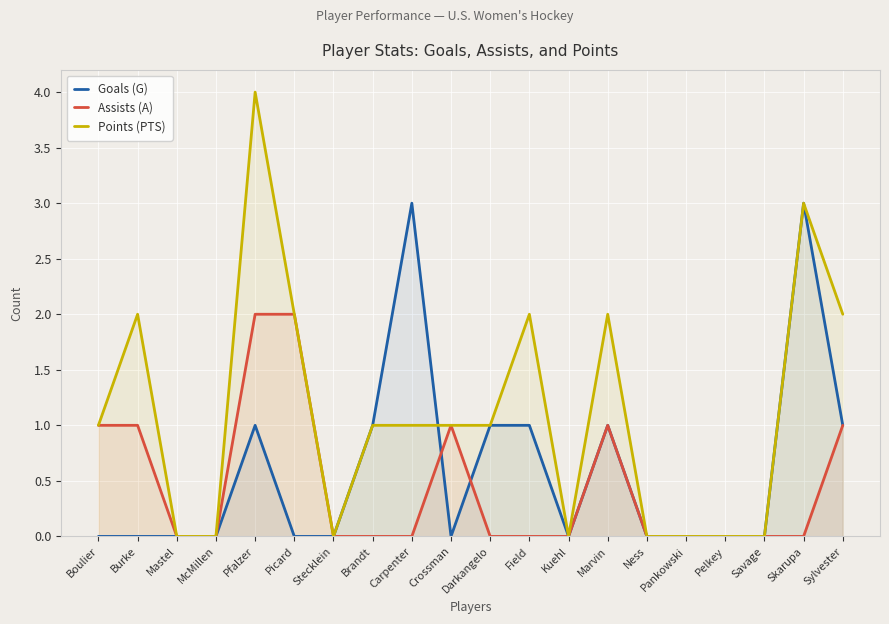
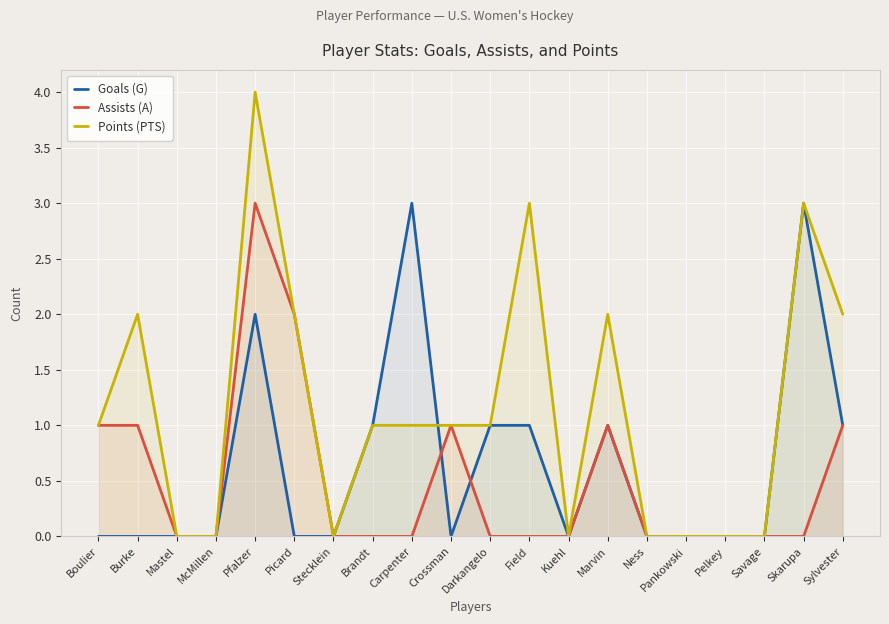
  {
    "Goals (G)": {
      "Boulier": 0,
      "Burke": 0,
-     "Pfalzer": 1,
+     "Pfalzer": 2,
      "Picard": 0,
      "Carpenter": 3,
      "Crossman": 0,
      "Field": 1
    },
    "Assists (A)": {
      "Burke": 1,
-     "Pfalzer": 2,
+     "Pfalzer": 3,
      "Brandt": 0,
      "Carpenter": 0,
      "Darkangelo": 0,
      "Field": 0,
      "Skarupa": 0
    },
    "Points (PTS)": {
      "Burke": 2,
      "Pfalzer": 4,
      "Carpenter": 1,
-     "Field": 2,
+     "Field": 3,
      "Marvin": 2,
      "Sylvester": 2
    }
  }
